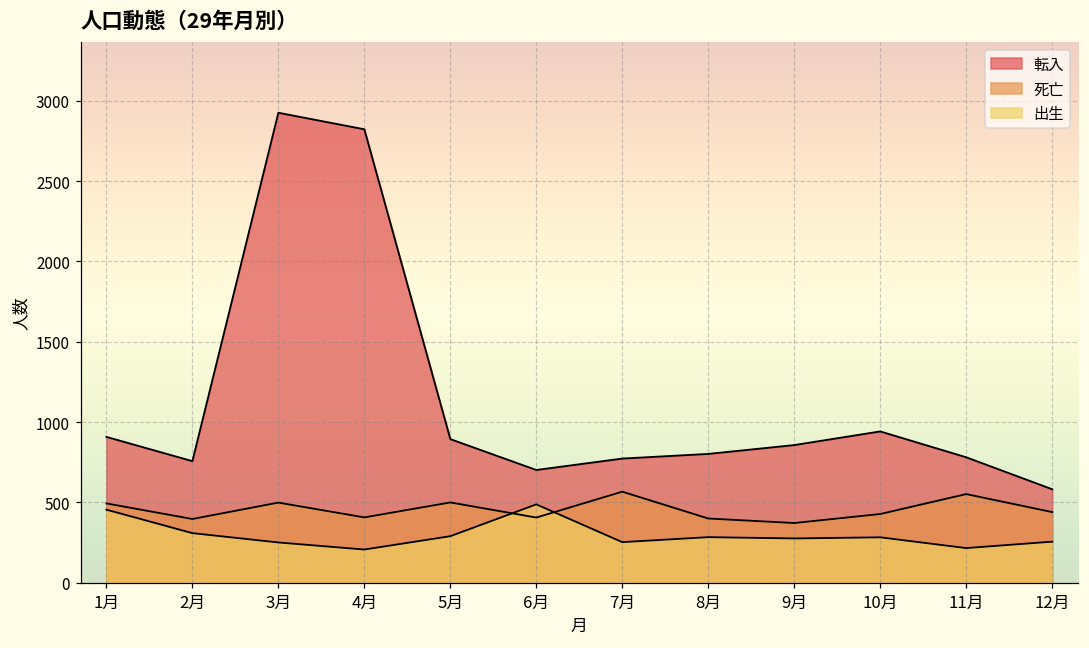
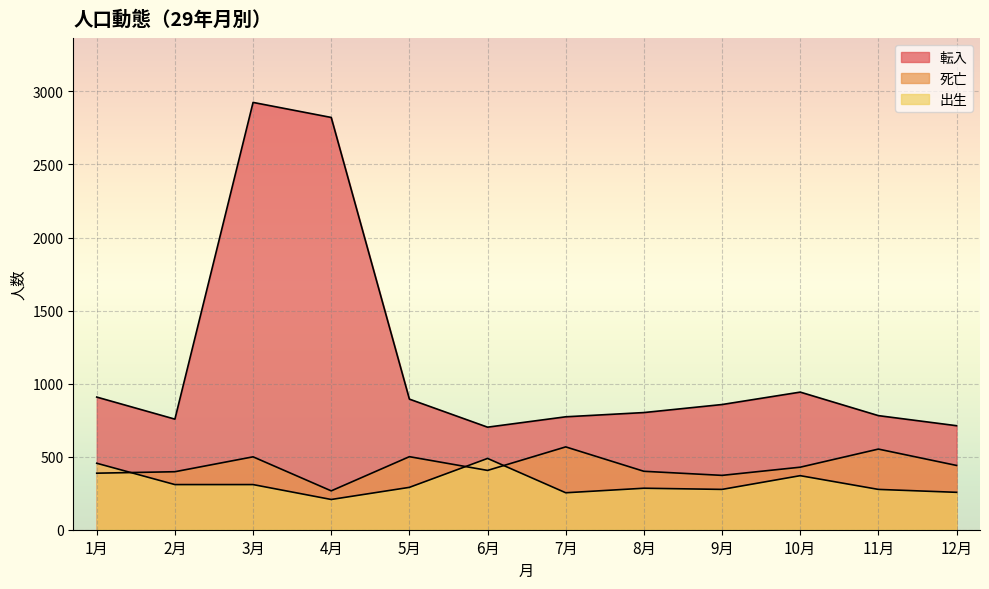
  {
    "転入": {
      "1月": 910,
      "2月": 760,
      "3月": 2930,
      "4月": 2820,
      "5月": 890,
      "6月": 700,
      "7月": 770,
      "8月": 800,
      "9月": 860,
      "10月": 940,
      "11月": 780,
-     "12月": 580
+     "12月": 710
    },
    "死亡": {
-     "1月": 490,
+     "1月": 390,
      "2月": 400,
      "3月": 500,
-     "4月": 410,
+     "4月": 270,
      "5月": 500,
      "6月": 410,
      "7月": 570,
      "8月": 400,
      "9月": 370,
      "10月": 430,
      "11月": 550,
      "12月": 440
    },
    "出生": {
      "1月": 460,
      "2月": 310,
-     "3月": 250,
+     "3月": 310,
      "4月": 210,
      "5月": 290,
      "6月": 490,
      "7月": 250,
      "8月": 280,
      "9月": 280,
-     "10月": 280,
-     "11月": 220,
+     "10月": 370,
+     "11月": 280,
      "12月": 260
    }
  }
